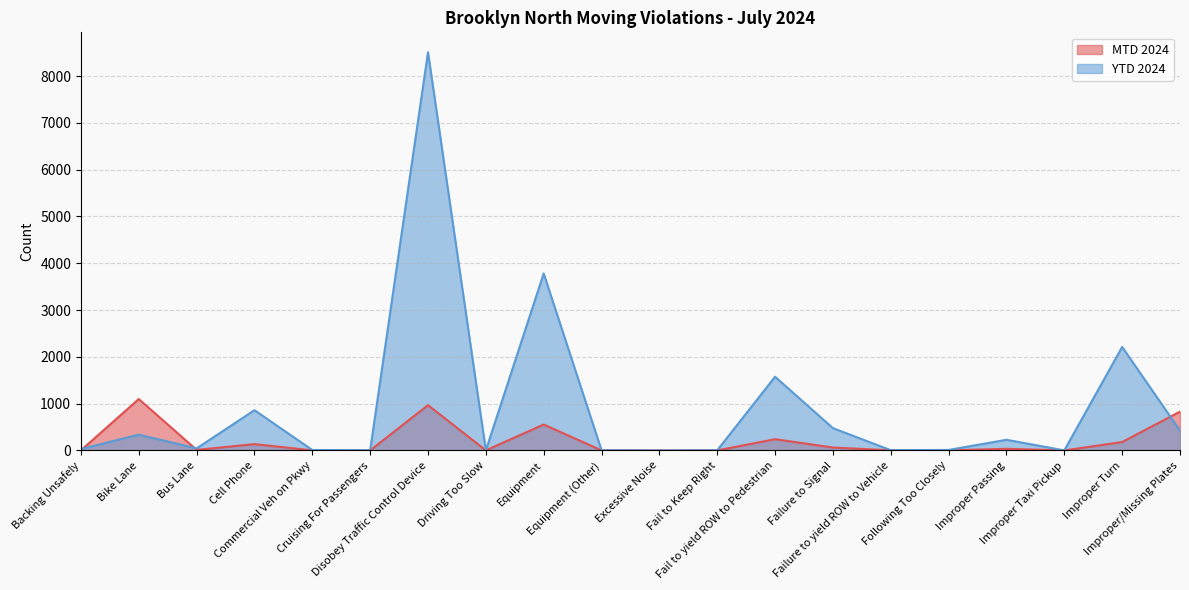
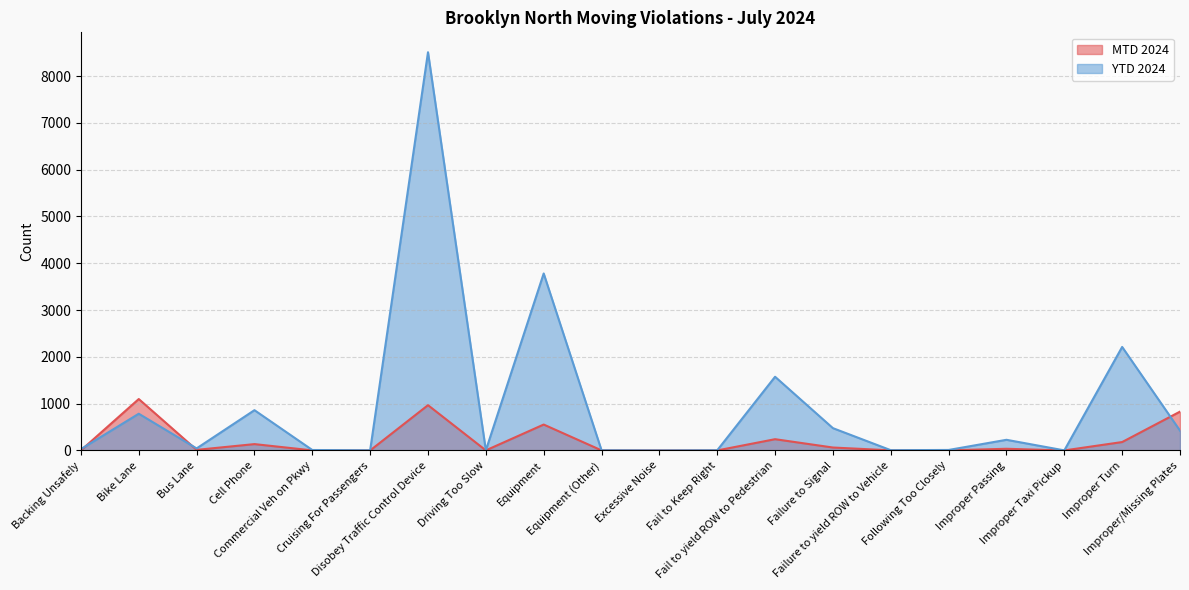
  {
    "MTD 2024": {
      "Bike Lane": 1100,
      "Cell Phone": 100,
      "Disobey Traffic Control Device": 1000,
      "Equipment": 600,
      "Fail to yield ROW to Pedestrian": 200,
      "Failure to Signal": 100,
      "Improper Passing": 0,
      "Improper Turn": 200,
      "Improper/Missing Plates": 800
    },
    "YTD 2024": {
-     "Bike Lane": 300,
+     "Bike Lane": 800,
      "Cell Phone": 900,
      "Disobey Traffic Control Device": 8500,
      "Equipment": 3800,
      "Fail to yield ROW to Pedestrian": 1600,
      "Failure to Signal": 500,
      "Improper Passing": 200,
      "Improper Turn": 2200,
      "Improper/Missing Plates": 400
    }
  }
